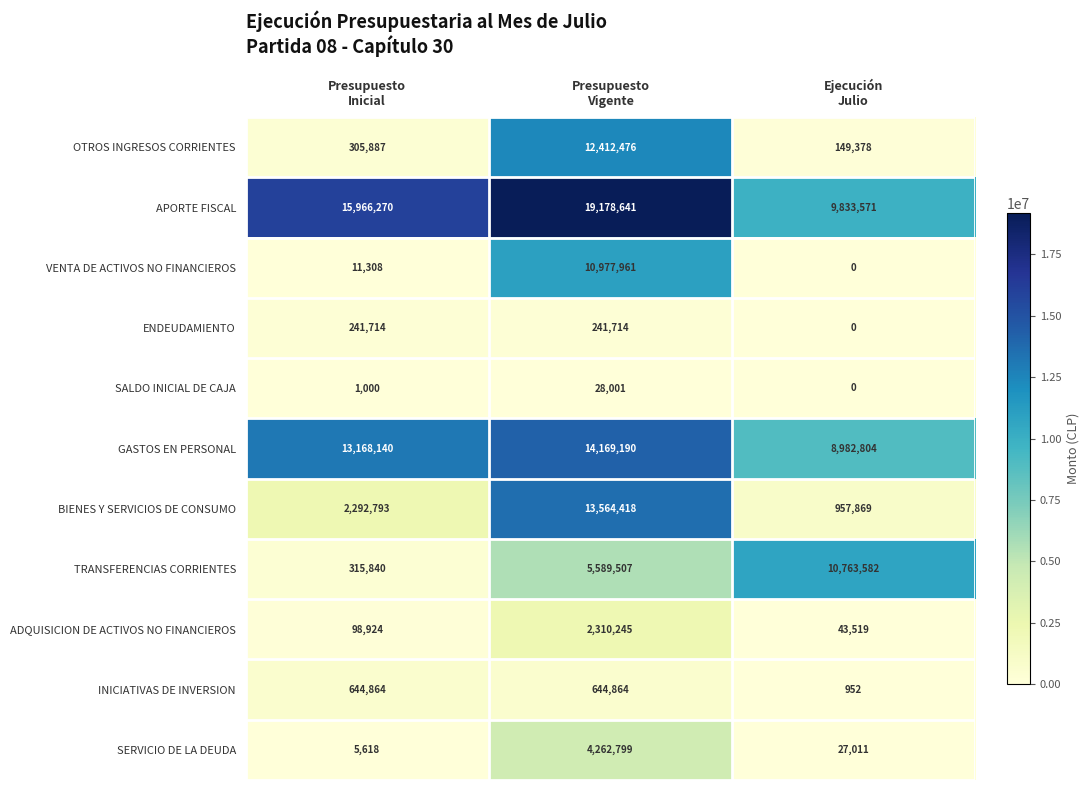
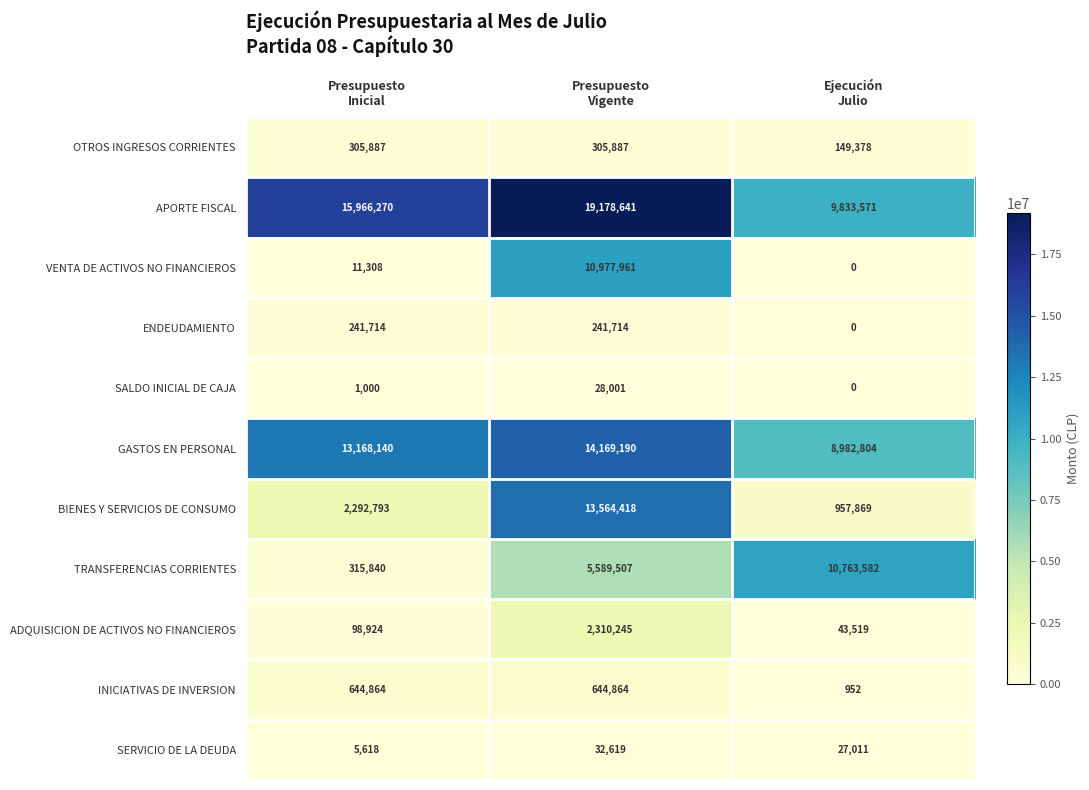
  {
    "OTROS INGRESOS CORRIENTES": {
      "Presupuesto Inicial": "305,887",
-     "Presupuesto Vigente": "12,412,476",
+     "Presupuesto Vigente": "305,887",
      "Ejecución Julio": "149,378"
    },
    "APORTE FISCAL": {
      "Presupuesto Inicial": "15,966,270",
      "Presupuesto Vigente": "19,178,641",
      "Ejecución Julio": "9,833,571"
    },
    "VENTA DE ACTIVOS NO FINANCIEROS": {
      "Presupuesto Inicial": "11,308",
      "Presupuesto Vigente": "10,977,961",
      "Ejecución Julio": "0"
    },
    "ENDEUDAMIENTO": {
      "Presupuesto Inicial": "241,714",
      "Presupuesto Vigente": "241,714",
      "Ejecución Julio": "0"
    },
    "SALDO INICIAL DE CAJA": {
      "Presupuesto Inicial": "1,000",
      "Presupuesto Vigente": "28,001",
      "Ejecución Julio": "0"
    },
    "GASTOS EN PERSONAL": {
      "Presupuesto Inicial": "13,168,140",
      "Presupuesto Vigente": "14,169,190",
      "Ejecución Julio": "8,982,804"
    },
    "BIENES Y SERVICIOS DE CONSUMO": {
      "Presupuesto Inicial": "2,292,793",
      "Presupuesto Vigente": "13,564,418",
      "Ejecución Julio": "957,869"
    },
    "TRANSFERENCIAS CORRIENTES": {
      "Presupuesto Inicial": "315,840",
      "Presupuesto Vigente": "5,589,507",
      "Ejecución Julio": "10,763,582"
    },
    "ADQUISICION DE ACTIVOS NO FINANCIEROS": {
      "Presupuesto Inicial": "98,924",
      "Presupuesto Vigente": "2,310,245",
      "Ejecución Julio": "43,519"
    },
    "INICIATIVAS DE INVERSION": {
      "Presupuesto Inicial": "644,864",
      "Presupuesto Vigente": "644,864",
      "Ejecución Julio": "952"
    },
    "SERVICIO DE LA DEUDA": {
      "Presupuesto Inicial": "5,618",
-     "Presupuesto Vigente": "4,262,799",
+     "Presupuesto Vigente": "32,619",
      "Ejecución Julio": "27,011"
    }
  }
